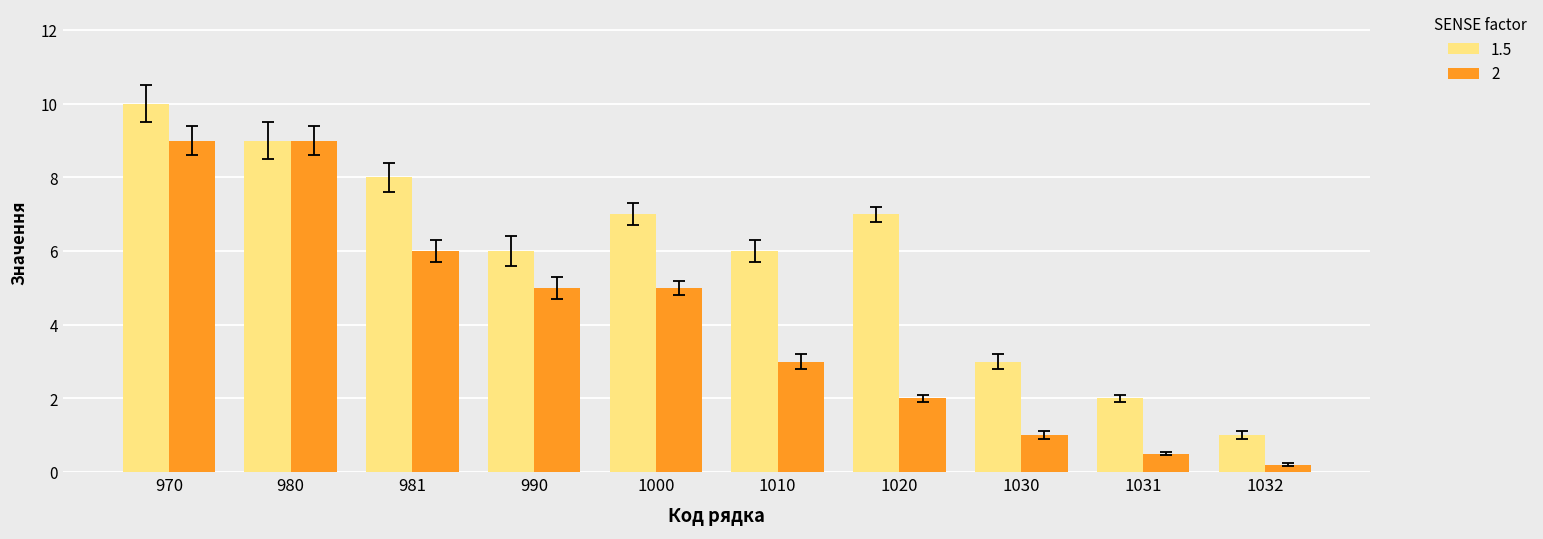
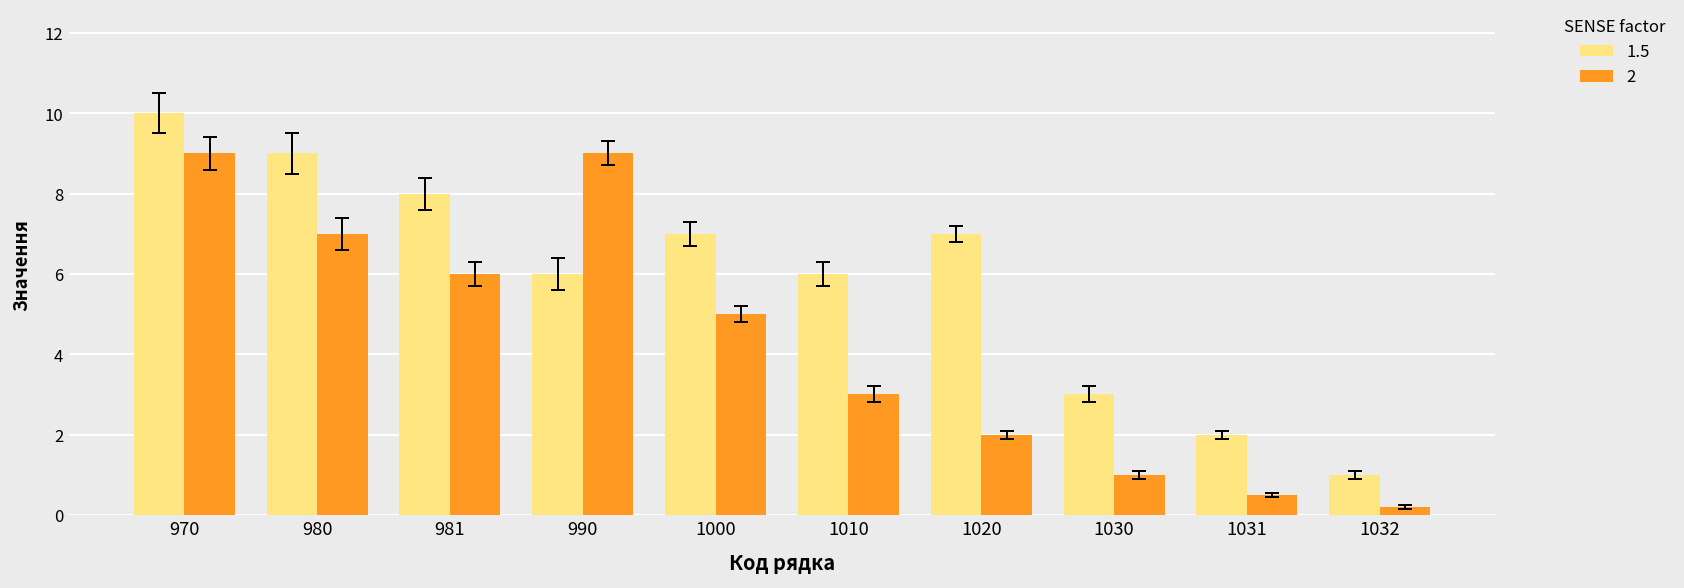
  {
    "1.5": {
      "970": 10,
      "980": 9,
      "981": 8,
      "990": 6,
      "1000": 7,
      "1010": 6,
      "1020": 7,
      "1030": 3,
      "1031": 2,
      "1032": 1
    },
    "2": {
      "970": 9,
-     "980": 9,
+     "980": 7,
      "981": 6,
-     "990": 5,
+     "990": 9,
      "1000": 5,
      "1010": 3,
      "1020": 2,
      "1030": 1,
      "1031": 0.5,
      "1032": 0.2
    }
  }
